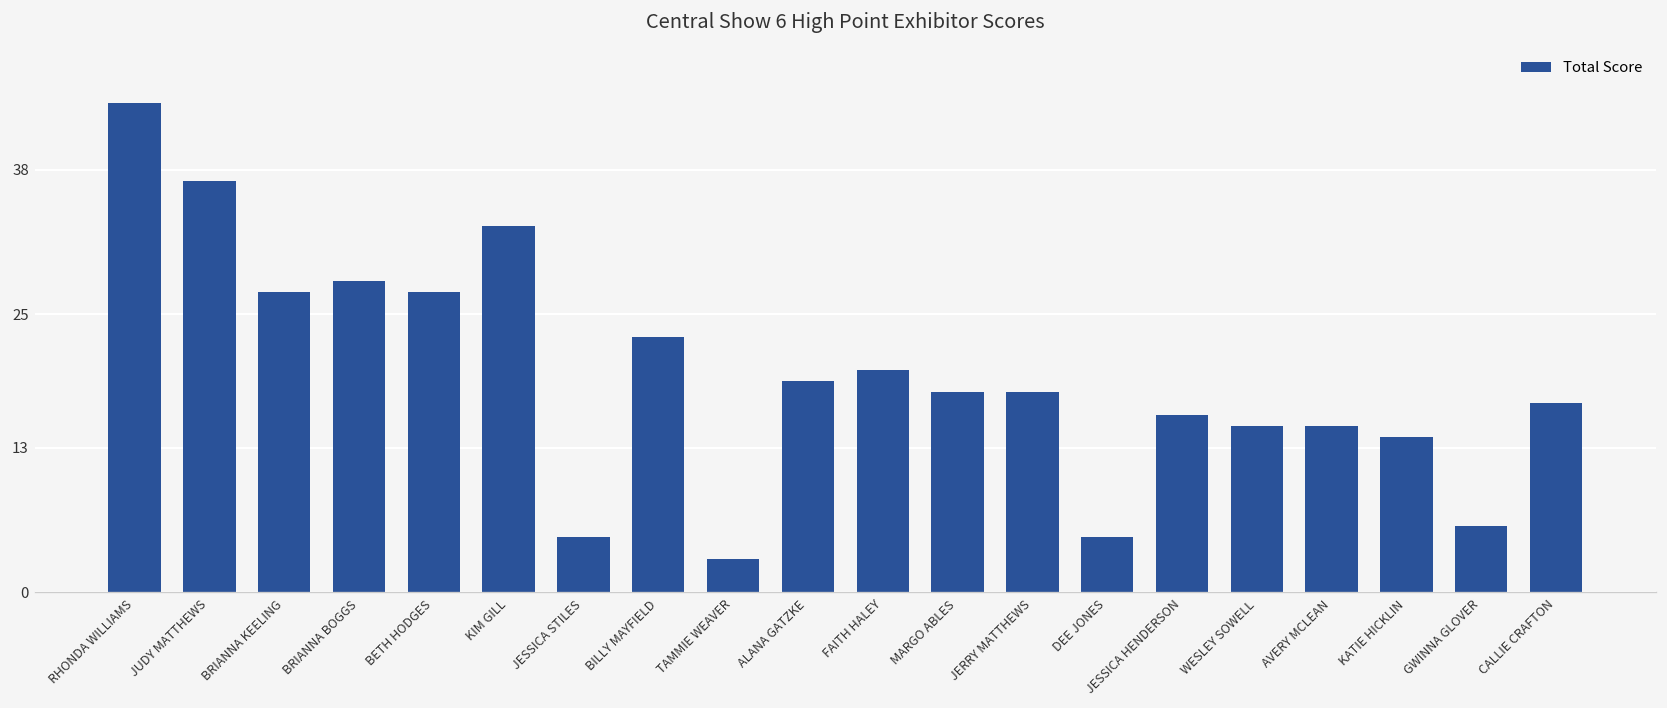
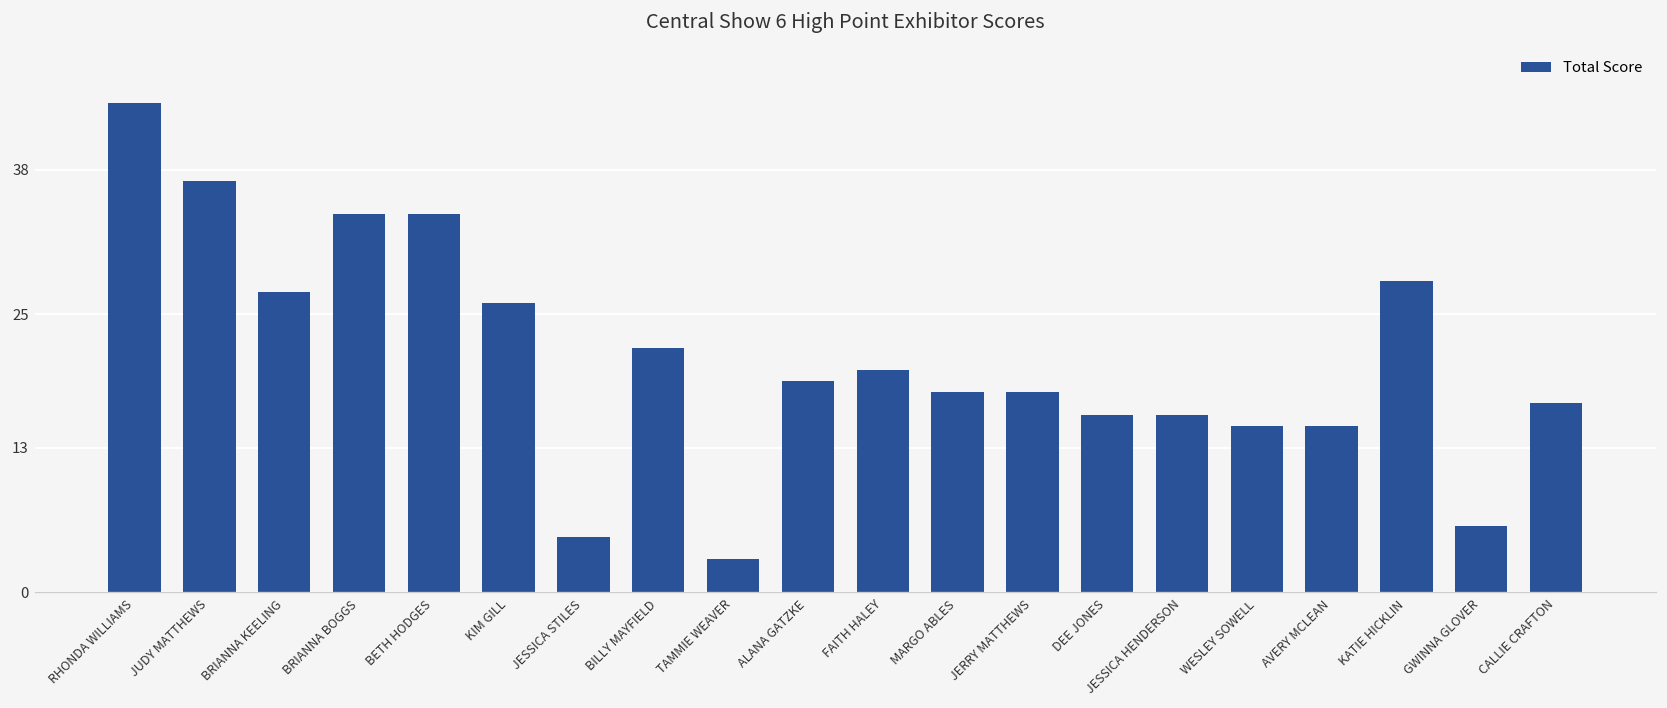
  {
    "RHONDA WILLIAMS": 44,
    "JUDY MATTHEWS": 37,
    "BRIANNA KEELING": 27,
-   "BRIANNA BOGGS": 28,
-   "BETH HODGES": 27,
-   "KIM GILL": 33,
+   "BRIANNA BOGGS": 34,
+   "BETH HODGES": 34,
+   "KIM GILL": 26,
    "JESSICA STILES": 5,
-   "BILLY MAYFIELD": 23,
+   "BILLY MAYFIELD": 22,
    "TAMMIE WEAVER": 3,
    "ALANA GATZKE": 19,
    "FAITH HALEY": 20,
    "MARGO ABLES": 18,
    "JERRY MATTHEWS": 18,
-   "DEE JONES": 5,
+   "DEE JONES": 16,
    "JESSICA HENDERSON": 16,
    "WESLEY SOWELL": 15,
    "AVERY MCLEAN": 15,
-   "KATIE HICKLIN": 14,
+   "KATIE HICKLIN": 28,
    "GWINNA GLOVER": 6,
    "CALLIE CRAFTON": 17
  }
